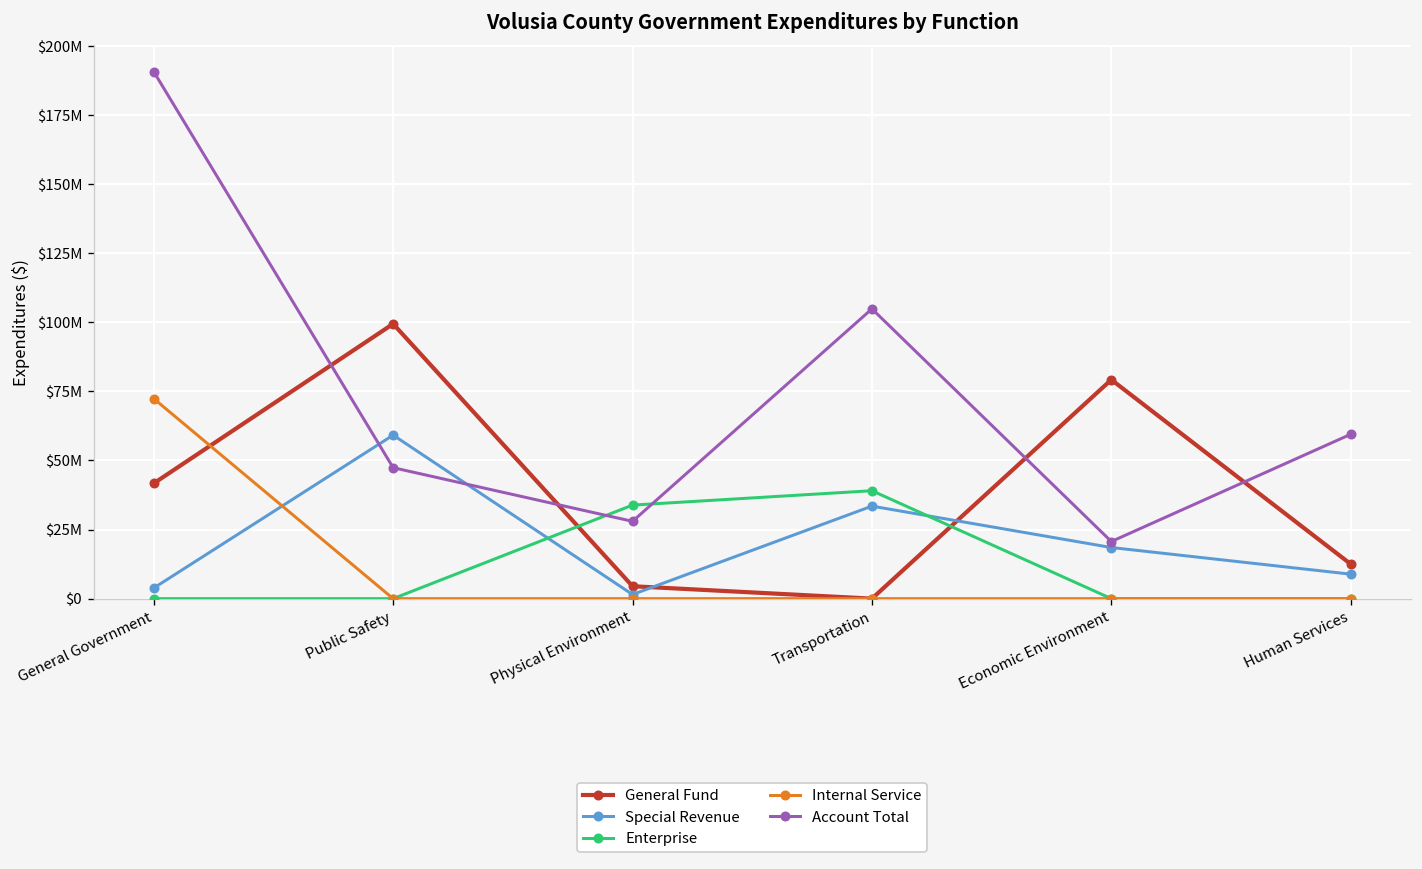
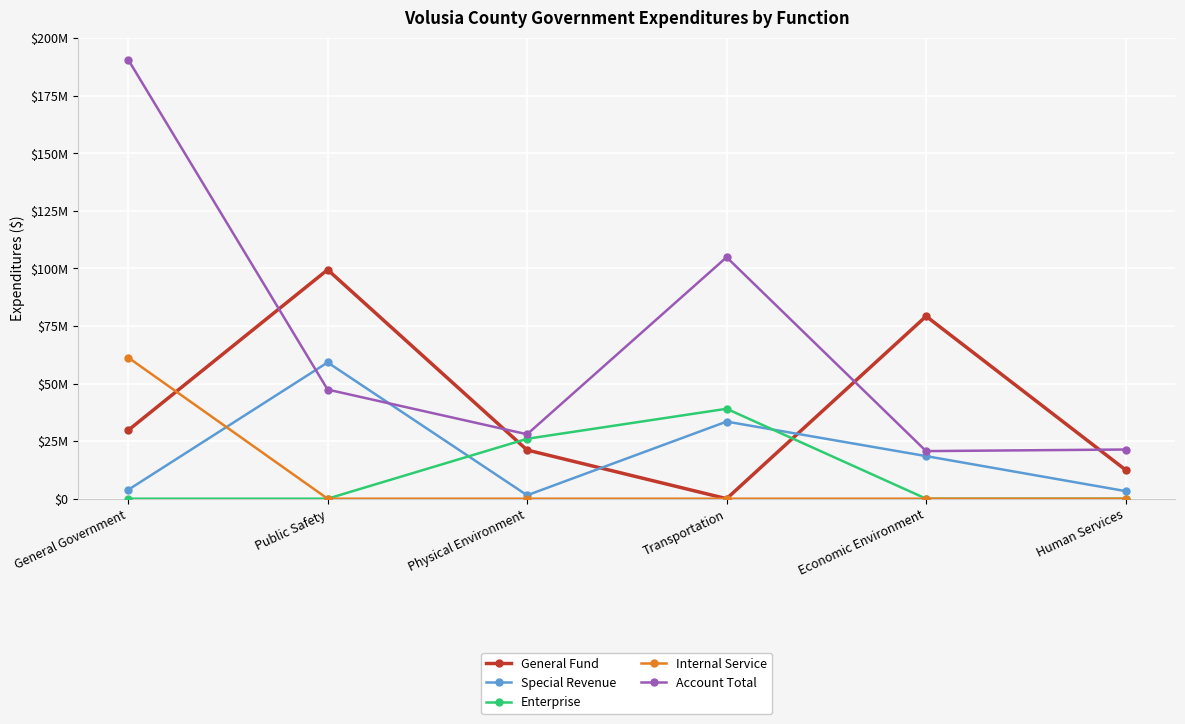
  {
    "General Fund": {
-     "General Government": "$42000000",
+     "General Government": "$30000000",
      "Public Safety": "$99000000",
-     "Physical Environment": "$4000000",
+     "Physical Environment": "$21000000",
      "Economic Environment": "$79000000",
      "Human Services": "$13000000"
    },
    "Special Revenue": {
      "General Government": "$4000000",
      "Public Safety": "$59000000",
      "Physical Environment": "$1000000",
      "Transportation": "$33000000",
      "Economic Environment": "$18000000",
-     "Human Services": "$9000000"
+     "Human Services": "$3000000"
    },
    "Enterprise": {
      "General Government": "$0",
-     "Physical Environment": "$34000000",
+     "Physical Environment": "$26000000",
      "Transportation": "$39000000"
    },
    "Internal Service": {
-     "General Government": "$72000000",
+     "General Government": "$61000000",
      "Physical Environment": "$0"
    },
    "Account Total": {
      "General Government": "$191000000",
      "Public Safety": "$47000000",
      "Physical Environment": "$28000000",
      "Transportation": "$105000000",
      "Economic Environment": "$21000000",
-     "Human Services": "$59000000"
+     "Human Services": "$21000000"
    }
  }
